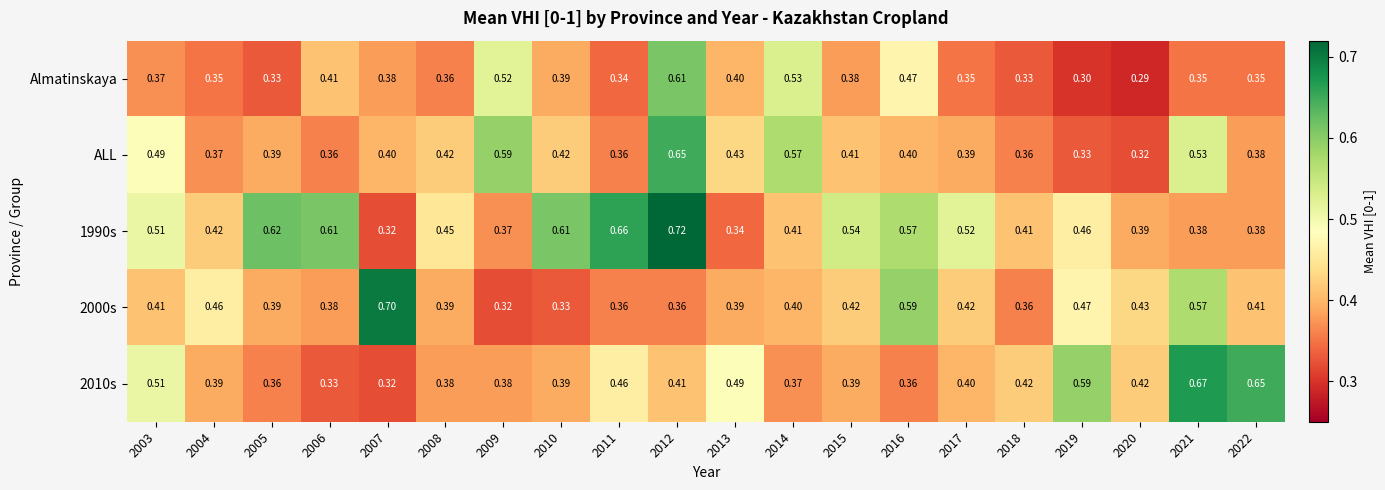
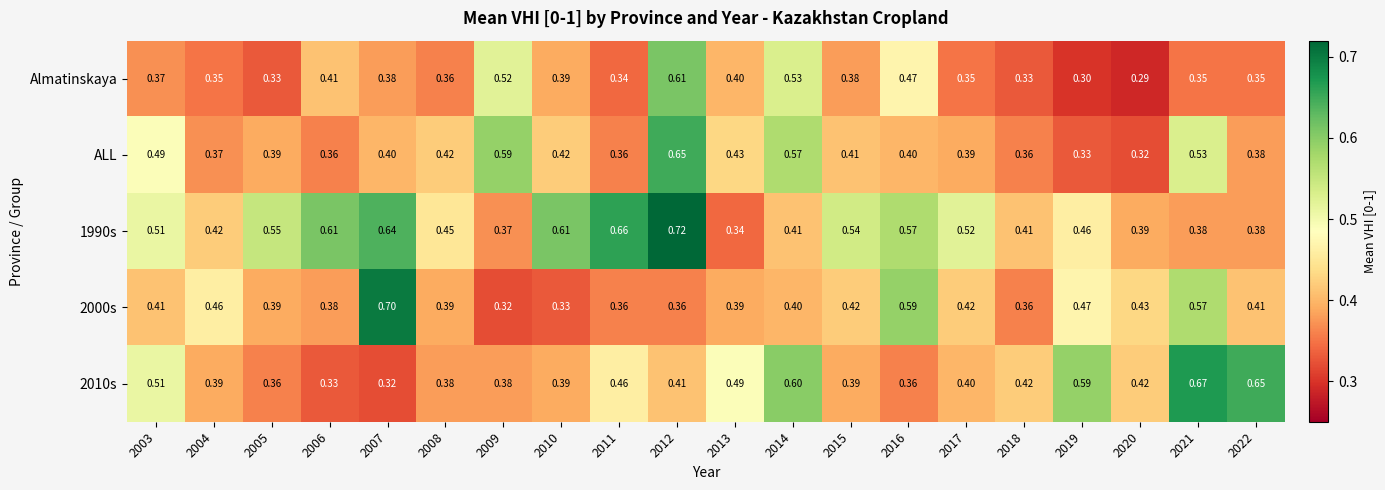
  {
    "Almatinskaya": {
      "2003": 0.37,
      "2004": 0.35,
      "2005": 0.33,
      "2006": 0.41,
      "2007": 0.38,
      "2008": 0.36,
      "2009": 0.52,
      "2010": 0.39,
      "2011": 0.34,
      "2012": 0.61,
      "2013": 0.40,
      "2014": 0.53,
      "2015": 0.38,
      "2016": 0.47,
      "2017": 0.35,
      "2018": 0.33,
      "2019": 0.30,
      "2020": 0.29,
      "2021": 0.35,
      "2022": 0.35
    },
    "ALL": {
      "2003": 0.49,
      "2004": 0.37,
      "2005": 0.39,
      "2006": 0.36,
      "2007": 0.40,
      "2008": 0.42,
      "2009": 0.59,
      "2010": 0.42,
      "2011": 0.36,
      "2012": 0.65,
      "2013": 0.43,
      "2014": 0.57,
      "2015": 0.41,
      "2016": 0.40,
      "2017": 0.39,
      "2018": 0.36,
      "2019": 0.33,
      "2020": 0.32,
      "2021": 0.53,
      "2022": 0.38
    },
    "1990s": {
      "2003": 0.51,
      "2004": 0.42,
-     "2005": 0.62,
+     "2005": 0.55,
      "2006": 0.61,
-     "2007": 0.32,
+     "2007": 0.64,
      "2008": 0.45,
      "2009": 0.37,
      "2010": 0.61,
      "2011": 0.66,
      "2012": 0.72,
      "2013": 0.34,
      "2014": 0.41,
      "2015": 0.54,
      "2016": 0.57,
      "2017": 0.52,
      "2018": 0.41,
      "2019": 0.46,
      "2020": 0.39,
      "2021": 0.38,
      "2022": 0.38
    },
    "2000s": {
      "2003": 0.41,
      "2004": 0.46,
      "2005": 0.39,
      "2006": 0.38,
      "2007": 0.70,
      "2008": 0.39,
      "2009": 0.32,
      "2010": 0.33,
      "2011": 0.36,
      "2012": 0.36,
      "2013": 0.39,
      "2014": 0.40,
      "2015": 0.42,
      "2016": 0.59,
      "2017": 0.42,
      "2018": 0.36,
      "2019": 0.47,
      "2020": 0.43,
      "2021": 0.57,
      "2022": 0.41
    },
    "2010s": {
      "2003": 0.51,
      "2004": 0.39,
      "2005": 0.36,
      "2006": 0.33,
      "2007": 0.32,
      "2008": 0.38,
      "2009": 0.38,
      "2010": 0.39,
      "2011": 0.46,
      "2012": 0.41,
      "2013": 0.49,
-     "2014": 0.37,
+     "2014": 0.60,
      "2015": 0.39,
      "2016": 0.36,
      "2017": 0.40,
      "2018": 0.42,
      "2019": 0.59,
      "2020": 0.42,
      "2021": 0.67,
      "2022": 0.65
    }
  }
